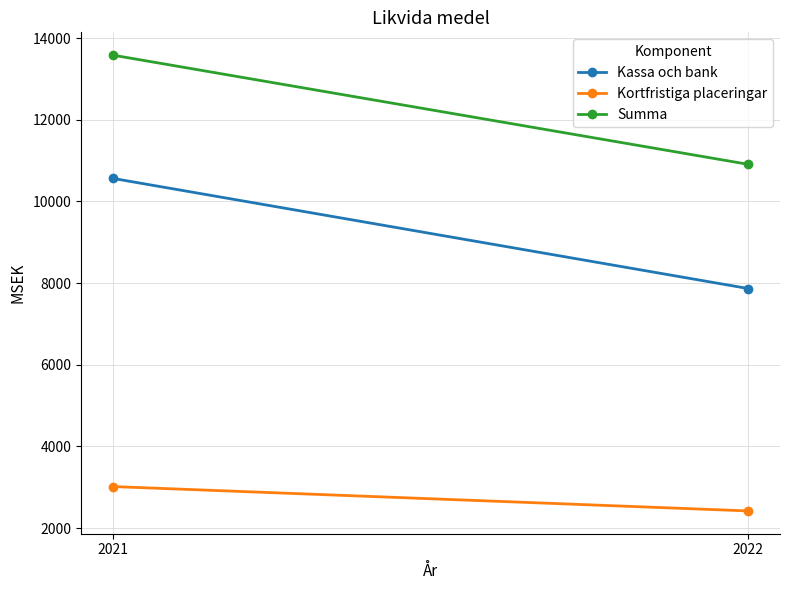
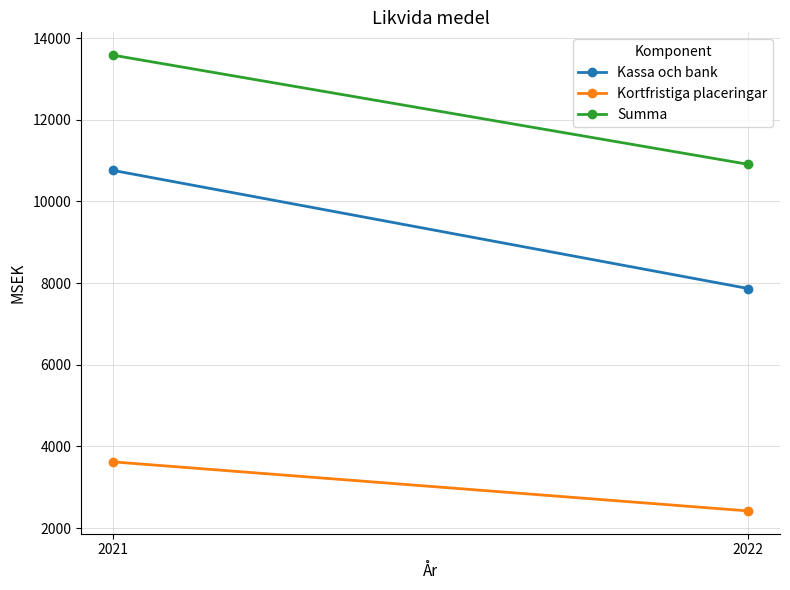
  {
    "Kassa och bank": {
-     "2021": 10600,
+     "2021": 10800,
      "2022": 7900
    },
    "Kortfristiga placeringar": {
-     "2021": 3000,
+     "2021": 3600,
      "2022": 2400
    },
    "Summa": {
      "2021": 13600,
      "2022": 10900
    }
  }
